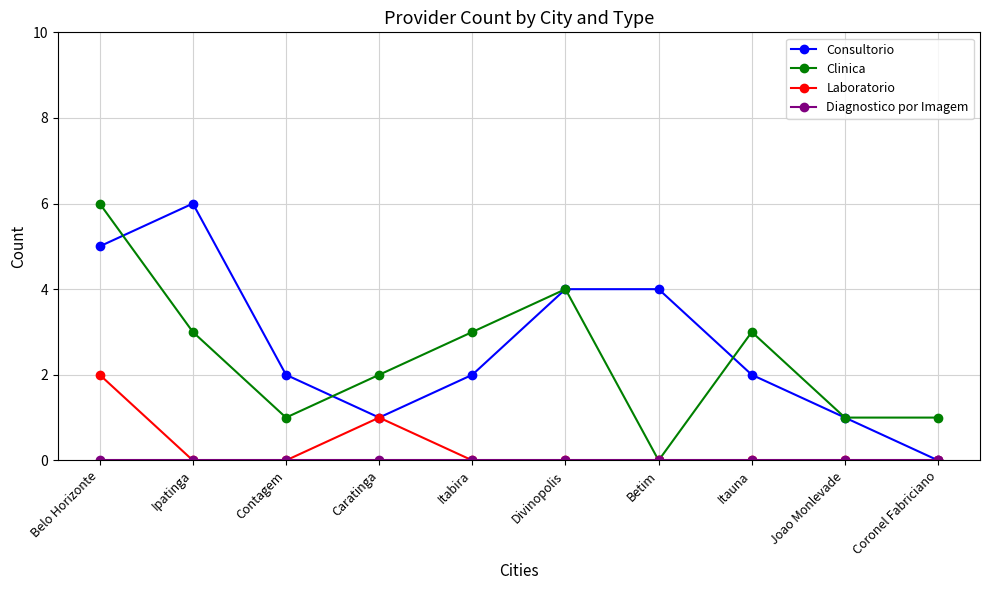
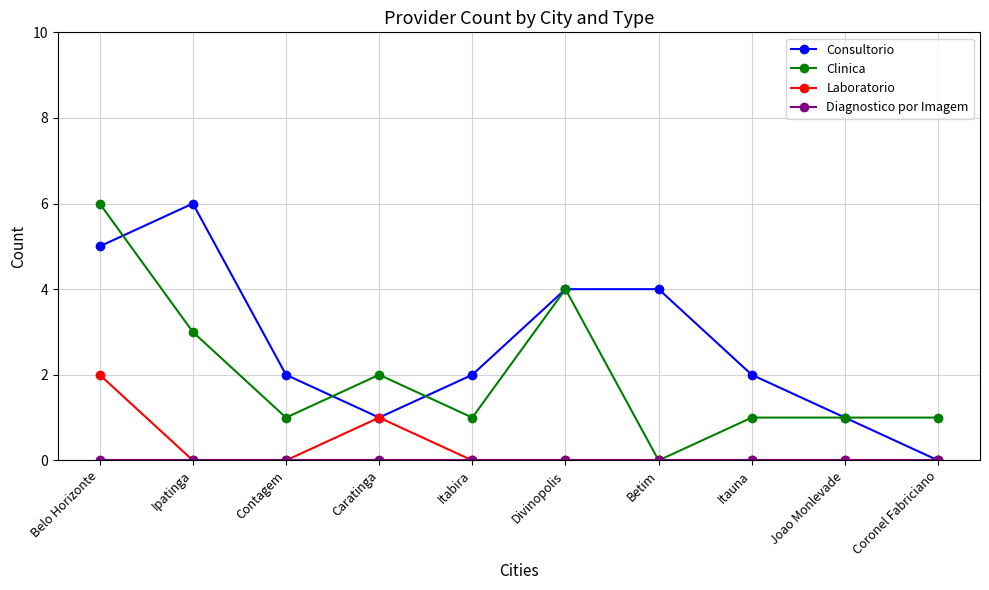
  {
    "Consultorio": {
      "Belo Horizonte": 5,
      "Ipatinga": 6,
      "Contagem": 2,
      "Itabira": 2,
      "Betim": 4,
      "Itauna": 2
    },
    "Clinica": {
      "Belo Horizonte": 6,
      "Ipatinga": 3,
      "Contagem": 1,
      "Caratinga": 2,
-     "Itabira": 3,
-     "Itauna": 3,
+     "Itabira": 1,
+     "Itauna": 1,
      "Coronel Fabriciano": 1
    },
    "Laboratorio": {
      "Belo Horizonte": 2
    },
    "Diagnostico por Imagem": {
      "Belo Horizonte": 0,
      "Caratinga": 0
    }
  }
